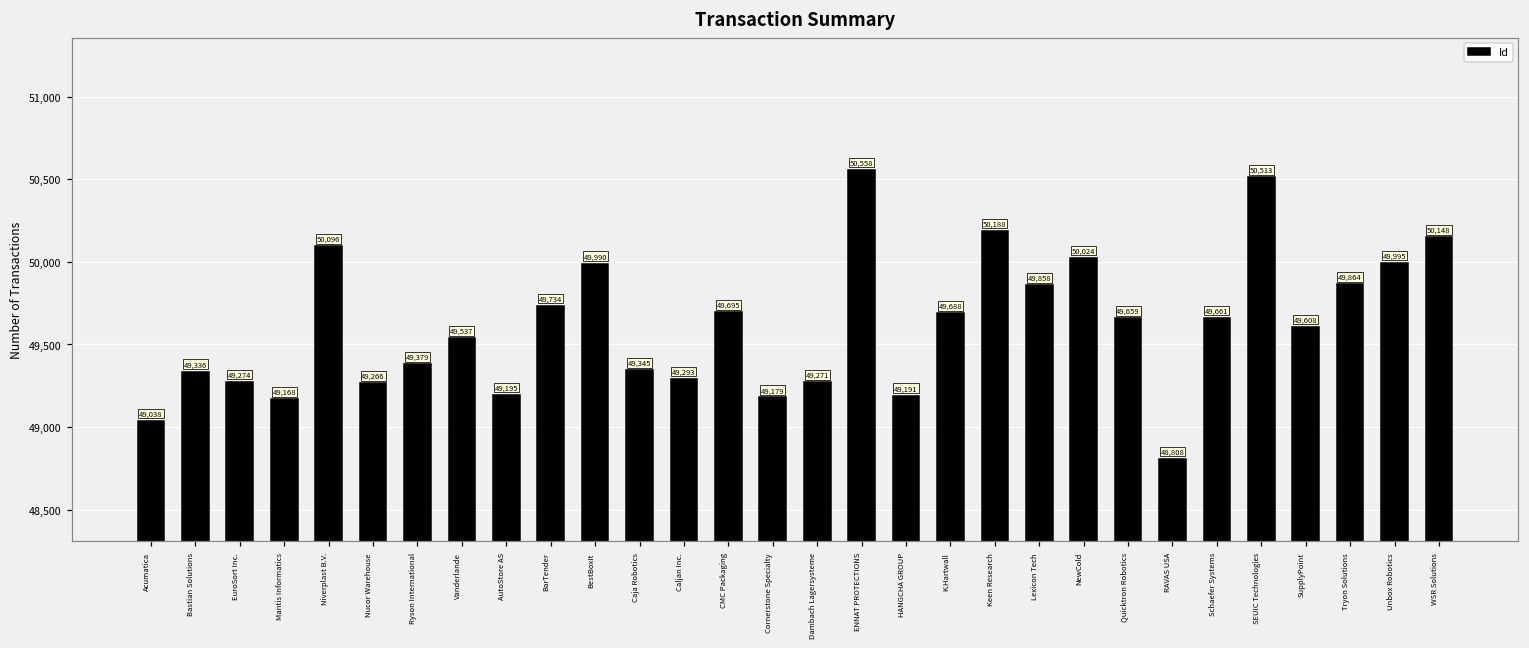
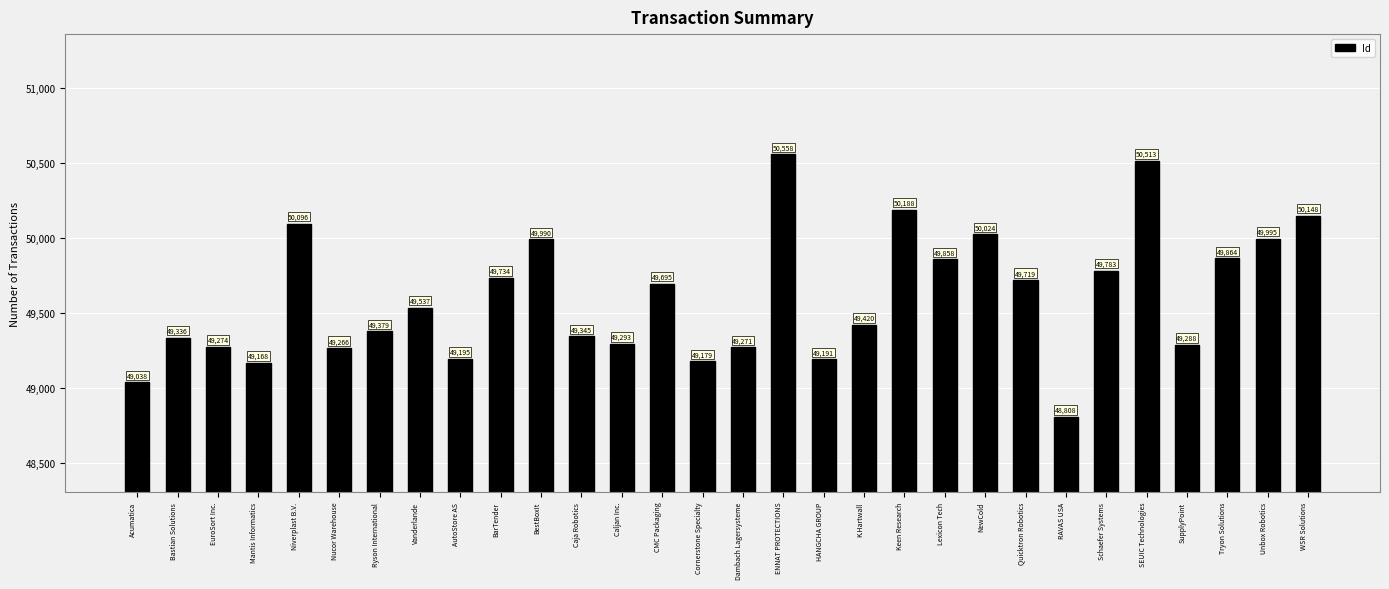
  {
-   "K.Hartwall": "49,688",
-   "Quicktron Robotics": "49,659",
-   "Schaefer Systems": "49,661",
-   "SupplyPoint": "49,608"
+   "K.Hartwall": "49,420",
+   "Quicktron Robotics": "49,719",
+   "Schaefer Systems": "49,783",
+   "SupplyPoint": "49,288"
  }
